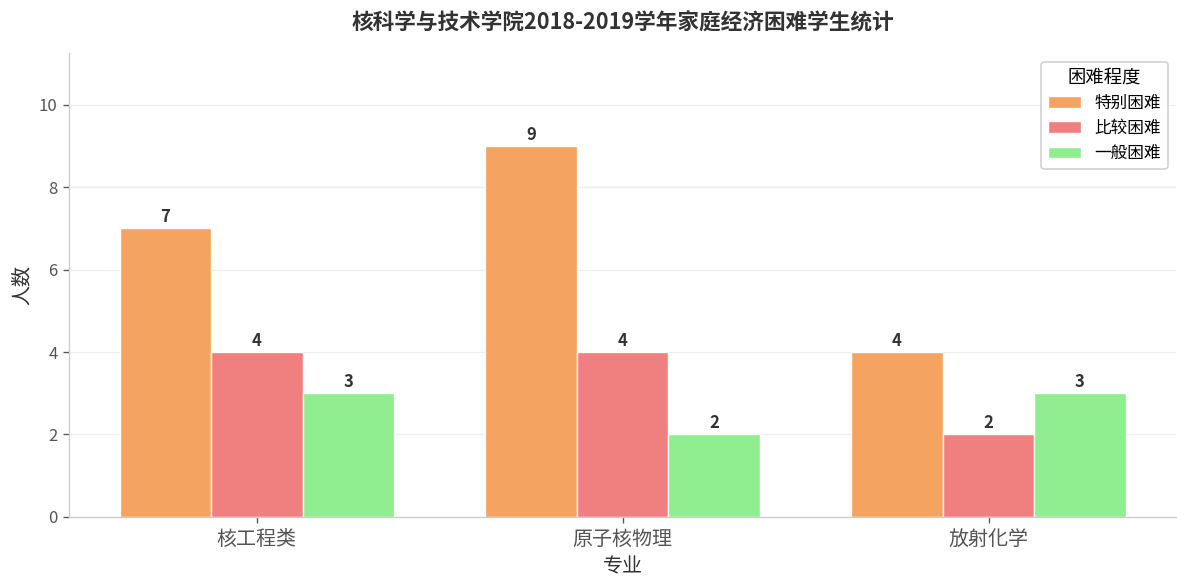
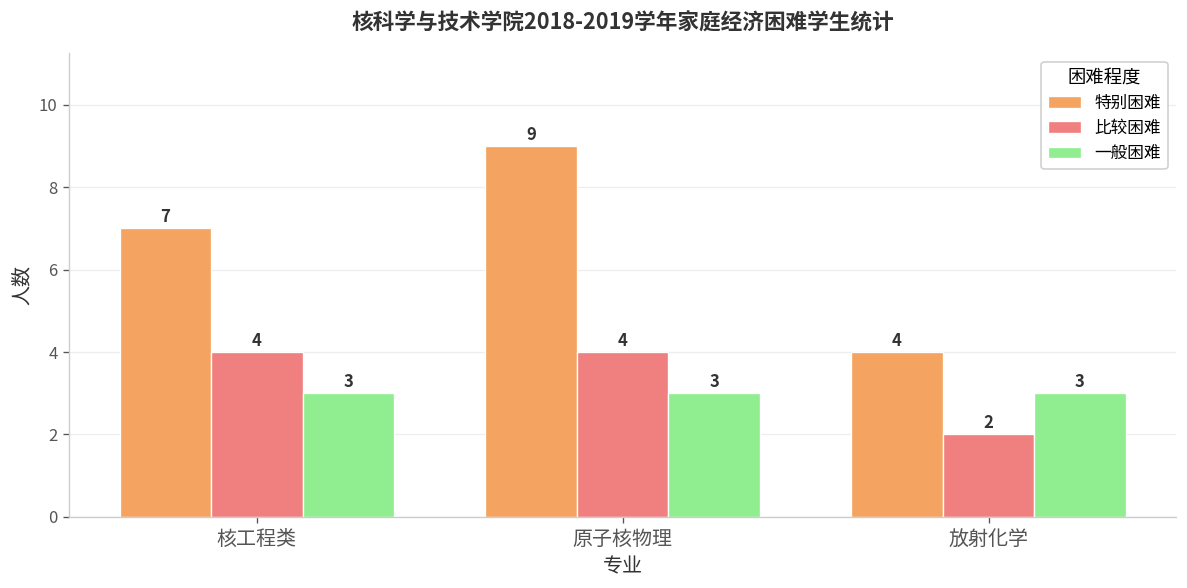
  {
    "一般困难": {
      "核工程类": 3,
-     "原子核物理": 2,
+     "原子核物理": 3,
      "放射化学": 3
    }
  }
